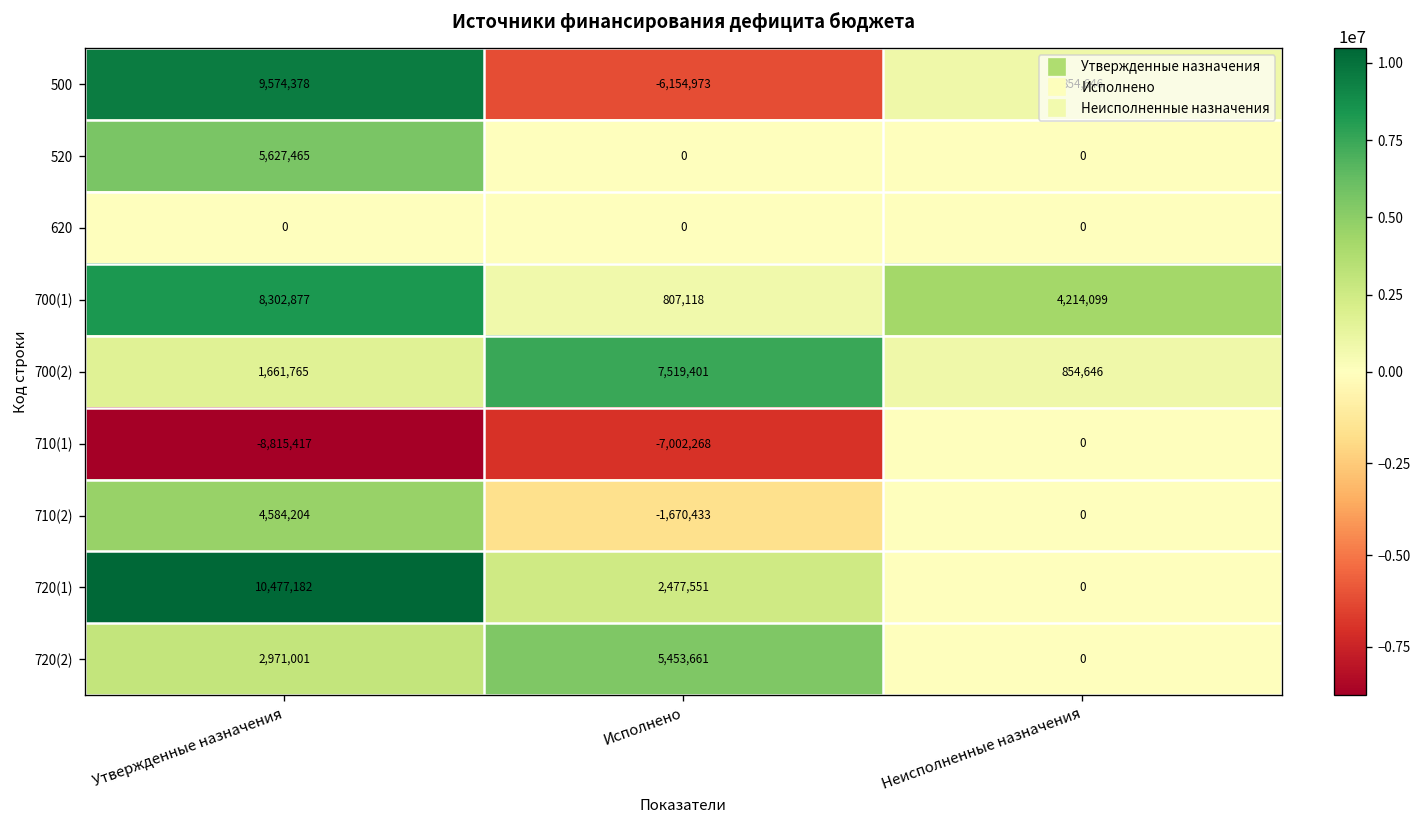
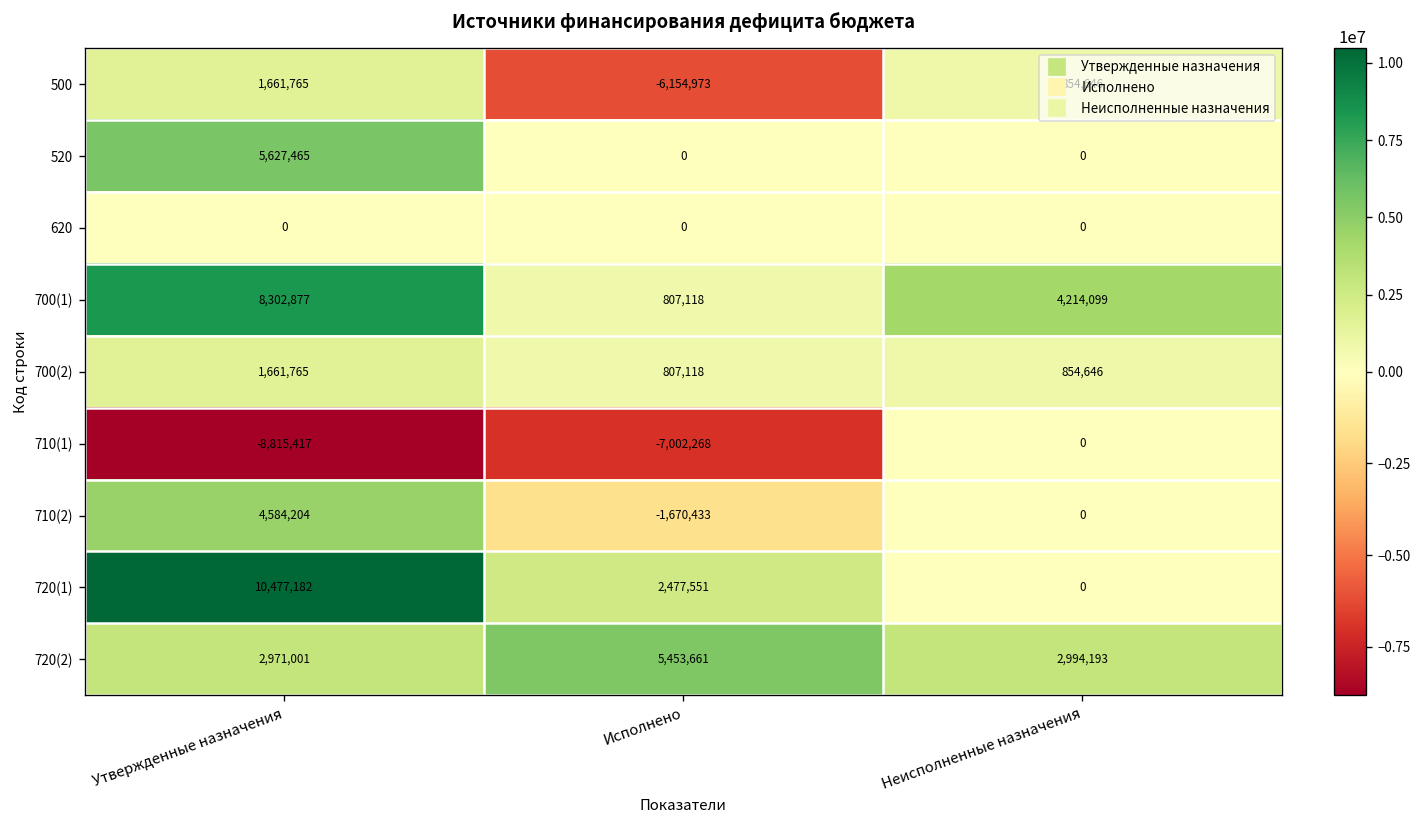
  {
    "500": {
-     "Утвержденные назначения": "9,574,378",
+     "Утвержденные назначения": "1,661,765",
      "Исполнено": "-6,154,973"
    },
    "520": {
      "Утвержденные назначения": "5,627,465",
      "Исполнено": "0",
      "Неисполненные назначения": "0"
    },
    "620": {
      "Утвержденные назначения": "0",
      "Исполнено": "0",
      "Неисполненные назначения": "0"
    },
    "700(1)": {
      "Утвержденные назначения": "8,302,877",
      "Исполнено": "807,118",
      "Неисполненные назначения": "4,214,099"
    },
    "700(2)": {
      "Утвержденные назначения": "1,661,765",
-     "Исполнено": "7,519,401",
+     "Исполнено": "807,118",
      "Неисполненные назначения": "854,646"
    },
    "710(1)": {
      "Утвержденные назначения": "-8,815,417",
      "Исполнено": "-7,002,268",
      "Неисполненные назначения": "0"
    },
    "710(2)": {
      "Утвержденные назначения": "4,584,204",
      "Исполнено": "-1,670,433",
      "Неисполненные назначения": "0"
    },
    "720(1)": {
      "Утвержденные назначения": "10,477,182",
      "Исполнено": "2,477,551",
      "Неисполненные назначения": "0"
    },
    "720(2)": {
      "Утвержденные назначения": "2,971,001",
      "Исполнено": "5,453,661",
-     "Неисполненные назначения": "0"
+     "Неисполненные назначения": "2,994,193"
    }
  }
